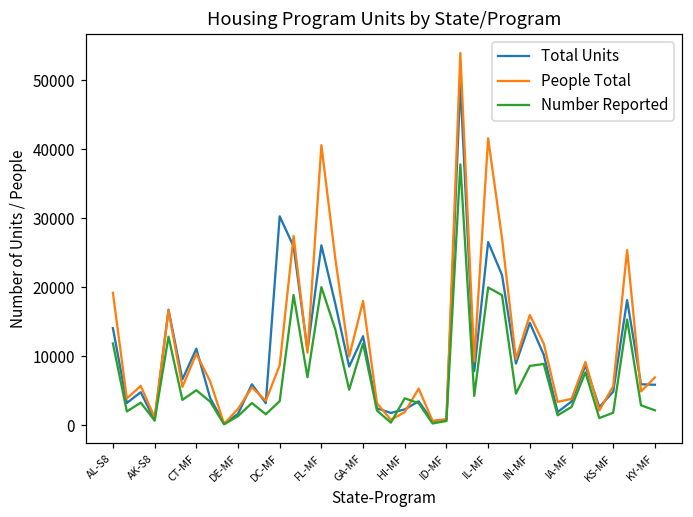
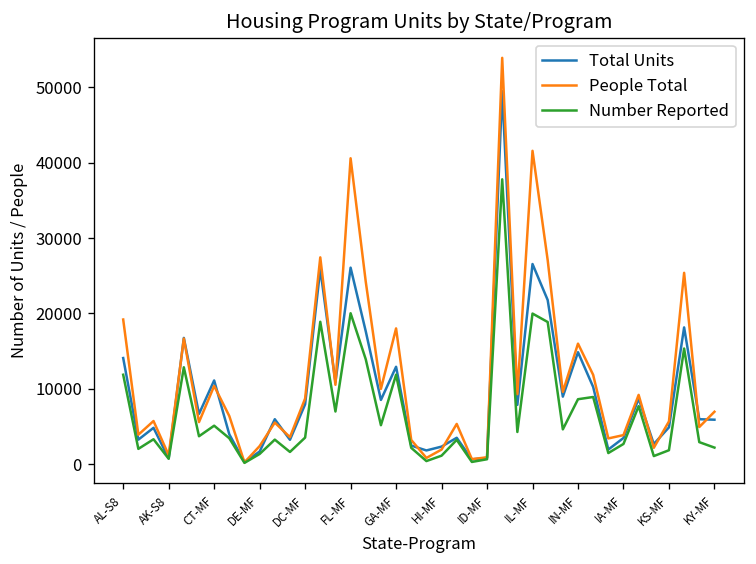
  {
    "Total Units": {
      "AL-S8": 14000,
      "CT-MF": 11000,
-     "DC-MF": 30000,
+     "DC-MF": 8000,
      "FL-MF": 26000,
      "GA-MF": 13000,
      "IL-MF": 27000,
      "IN-MF": 15000,
      "KS-MF": 5000,
      "KY-MF": 6000
    },
    "People Total": {
      "AL-S8": 19000,
      "AK-S8": 1000,
      "CT-MF": 10000,
      "DE-MF": 2000,
      "DC-MF": 9000,
      "FL-MF": 41000,
      "GA-MF": 18000,
      "IL-MF": 42000,
      "IN-MF": 16000,
      "KS-MF": 6000,
      "KY-MF": 7000
    },
    "Number Reported": {
      "AL-S8": 12000,
      "CT-MF": 5000,
      "DC-MF": 4000,
      "FL-MF": 20000,
      "GA-MF": 12000,
-     "HI-MF": 4000,
+     "HI-MF": 1000,
      "IL-MF": 20000,
      "IN-MF": 9000,
      "IA-MF": 3000,
      "KS-MF": 2000,
      "KY-MF": 2000
    }
  }
